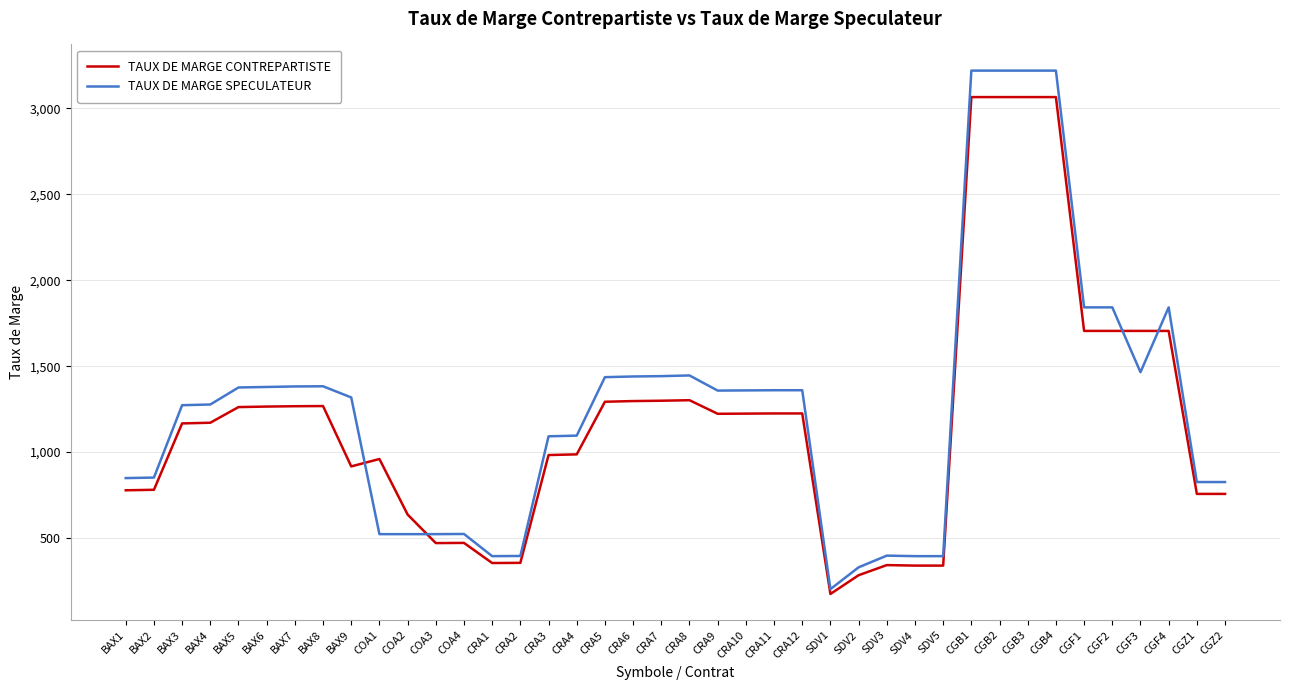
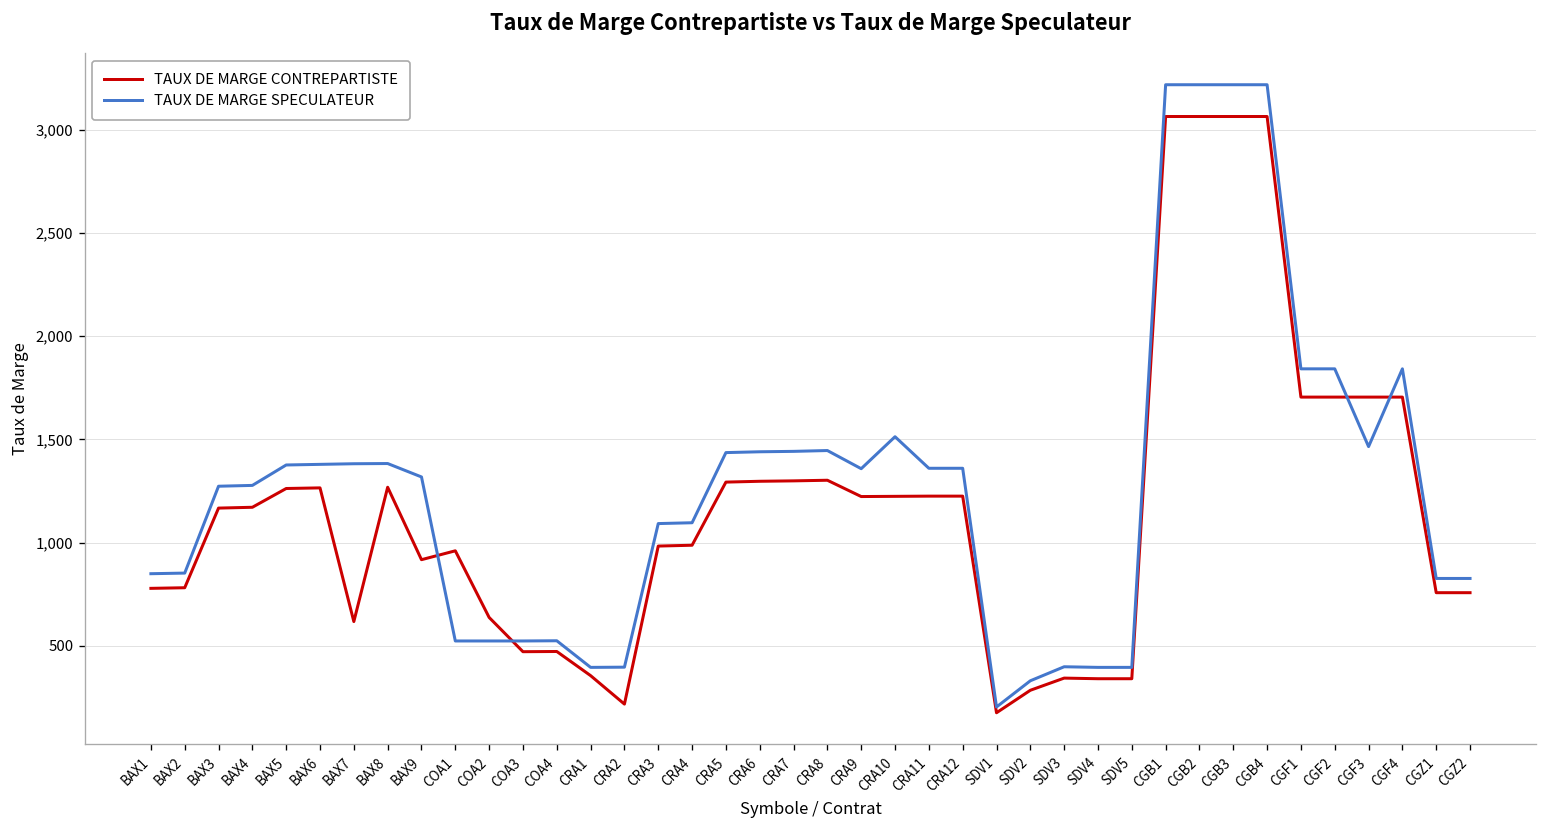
  {
    "TAUX DE MARGE CONTREPARTISTE": {
      "BAX1": "780",
      "BAX2": "780",
      "BAX3": "1,170",
      "BAX4": "1,170",
      "BAX5": "1,260",
      "BAX6": "1,270",
-     "BAX7": "1,270",
+     "BAX7": "620",
      "BAX8": "1,270",
      "BAX9": "920",
      "COA1": "960",
      "COA2": "640",
      "COA3": "470",
      "COA4": "470",
      "CRA1": "360",
-     "CRA2": "360",
+     "CRA2": "220",
      "CRA3": "980",
      "CRA4": "990",
      "CRA5": "1,290",
      "CRA6": "1,300",
      "CRA7": "1,300",
      "CRA8": "1,300",
      "CRA9": "1,220",
      "CRA10": "1,220",
      "CRA11": "1,230",
      "CRA12": "1,230",
      "SDV1": "180",
      "SDV2": "280",
      "SDV3": "340",
      "SDV4": "340",
      "SDV5": "340",
      "CGB1": "3,070",
      "CGB2": "3,070",
      "CGB3": "3,070",
      "CGB4": "3,070",
      "CGF1": "1,710",
      "CGF2": "1,710",
      "CGF3": "1,710",
      "CGF4": "1,710",
      "CGZ1": "760",
      "CGZ2": "760"
    },
    "TAUX DE MARGE SPECULATEUR": {
      "BAX1": "850",
      "BAX2": "850",
      "BAX3": "1,270",
      "BAX4": "1,280",
      "BAX5": "1,380",
      "BAX6": "1,380",
      "BAX7": "1,380",
      "BAX8": "1,380",
      "BAX9": "1,320",
      "COA1": "520",
      "COA2": "520",
      "COA3": "520",
      "COA4": "520",
      "CRA1": "400",
      "CRA2": "400",
      "CRA3": "1,090",
      "CRA4": "1,100",
      "CRA5": "1,440",
      "CRA6": "1,440",
      "CRA7": "1,440",
      "CRA8": "1,450",
      "CRA9": "1,360",
-     "CRA10": "1,360",
+     "CRA10": "1,510",
      "CRA11": "1,360",
      "CRA12": "1,360",
      "SDV1": "200",
      "SDV2": "330",
      "SDV3": "400",
      "SDV4": "400",
      "SDV5": "400",
      "CGB1": "3,220",
      "CGB2": "3,220",
      "CGB3": "3,220",
      "CGB4": "3,220",
      "CGF1": "1,840",
      "CGF2": "1,840",
      "CGF3": "1,470",
      "CGF4": "1,840",
      "CGZ1": "830",
      "CGZ2": "830"
    }
  }
